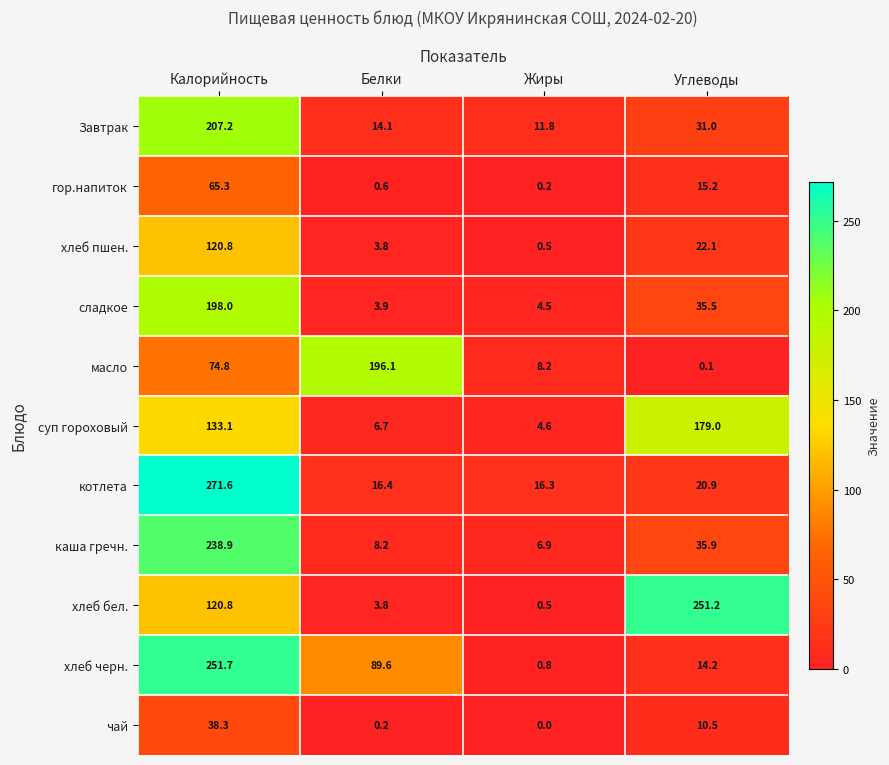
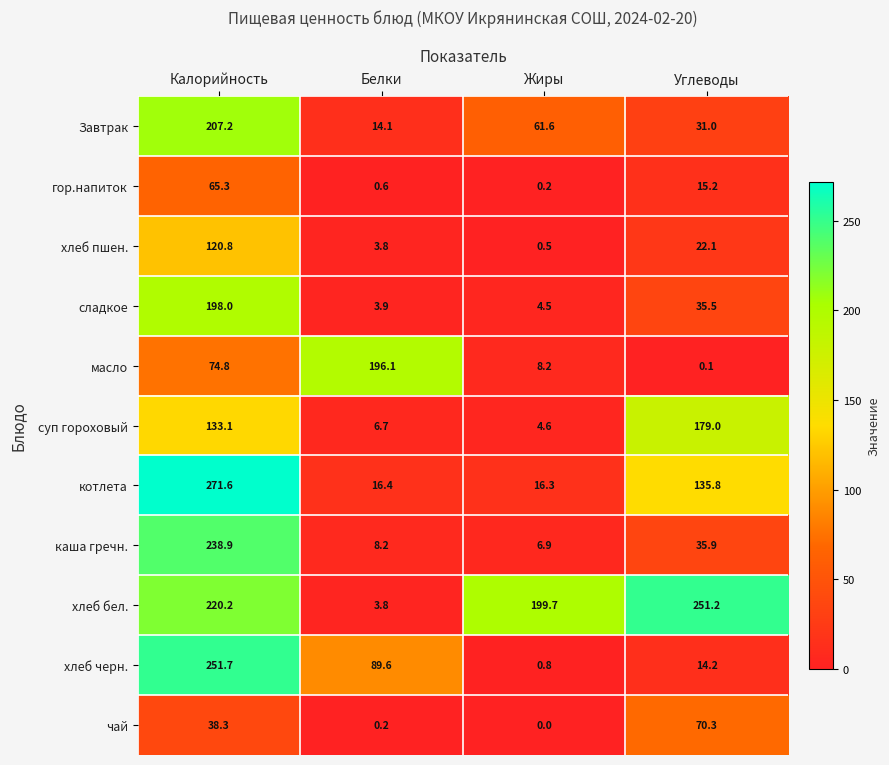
  {
    "Завтрак": {
      "Калорийность": 207.2,
      "Белки": 14.1,
-     "Жиры": 11.8,
+     "Жиры": 61.6,
      "Углеводы": 31.0
    },
    "гор.напиток": {
      "Калорийность": 65.3,
      "Белки": 0.6,
      "Жиры": 0.2,
      "Углеводы": 15.2
    },
    "хлеб пшен.": {
      "Калорийность": 120.8,
      "Белки": 3.8,
      "Жиры": 0.5,
      "Углеводы": 22.1
    },
    "сладкое": {
      "Калорийность": 198.0,
      "Белки": 3.9,
      "Жиры": 4.5,
      "Углеводы": 35.5
    },
    "масло": {
      "Калорийность": 74.8,
      "Белки": 196.1,
      "Жиры": 8.2,
      "Углеводы": 0.1
    },
    "суп гороховый": {
      "Калорийность": 133.1,
      "Белки": 6.7,
      "Жиры": 4.6,
      "Углеводы": 179.0
    },
    "котлета": {
      "Калорийность": 271.6,
      "Белки": 16.4,
      "Жиры": 16.3,
-     "Углеводы": 20.9
+     "Углеводы": 135.8
    },
    "каша гречн.": {
      "Калорийность": 238.9,
      "Белки": 8.2,
      "Жиры": 6.9,
      "Углеводы": 35.9
    },
    "хлеб бел.": {
-     "Калорийность": 120.8,
+     "Калорийность": 220.2,
      "Белки": 3.8,
-     "Жиры": 0.5,
+     "Жиры": 199.7,
      "Углеводы": 251.2
    },
    "хлеб черн.": {
      "Калорийность": 251.7,
      "Белки": 89.6,
      "Жиры": 0.8,
      "Углеводы": 14.2
    },
    "чай": {
      "Калорийность": 38.3,
      "Белки": 0.2,
      "Жиры": 0.0,
-     "Углеводы": 10.5
+     "Углеводы": 70.3
    }
  }
